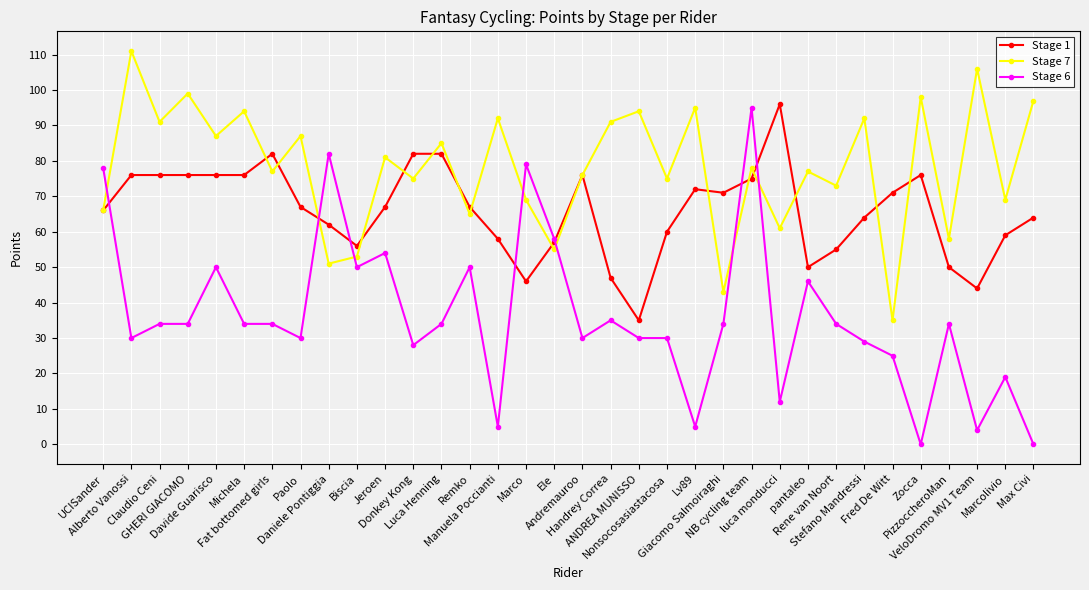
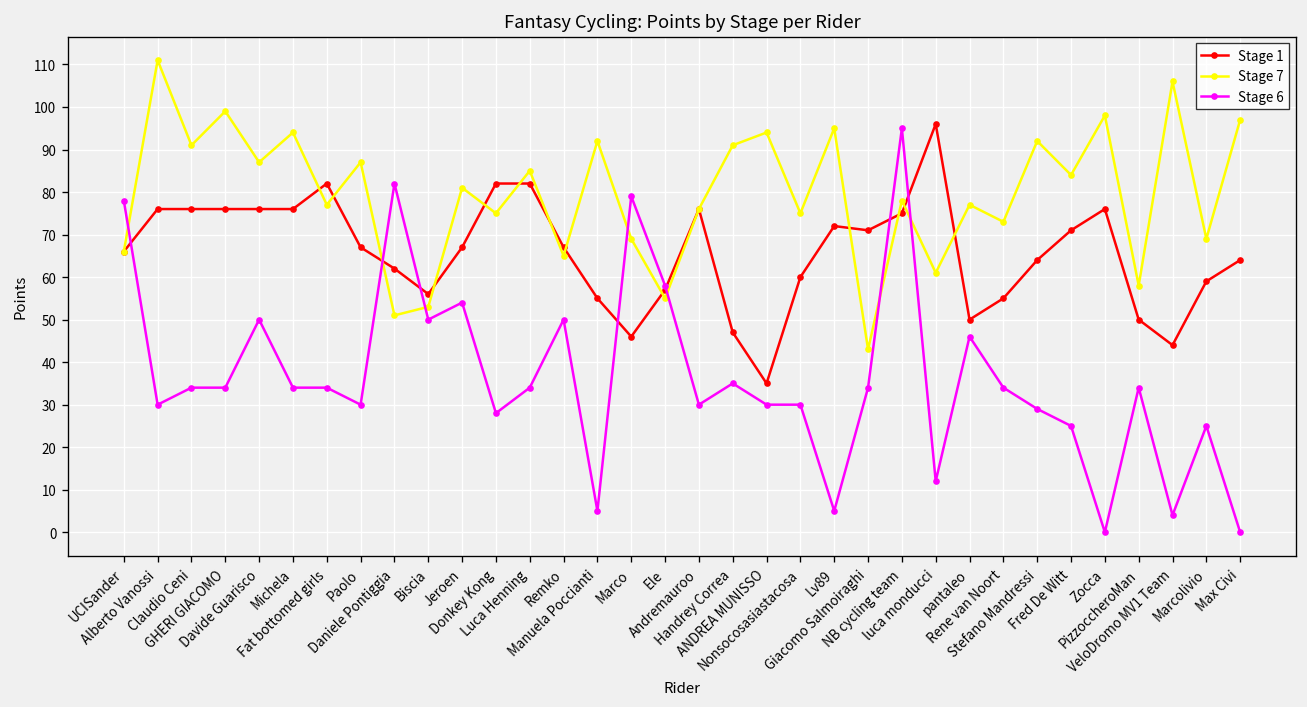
  {
    "Stage 1": {
      "Alberto Vanossi": 76,
      "Claudio Ceni": 76,
      "GHERI GIACOMO": 76,
      "Davide Guarisco": 76,
      "Michela": 76,
      "Fat bottomed girls": 82,
      "Paolo": 67,
      "Daniele Pontiggia": 62,
      "Biscia": 56,
      "Jeroen": 67,
      "Donkey Kong": 82,
      "Luca Henning": 82,
      "Remko": 67,
-     "Manuela Poccianti": 58,
+     "Manuela Poccianti": 55,
      "Marco": 46,
      "Ele": 57,
      "Handrey Correa": 47,
      "ANDREA MUNISSO": 35,
      "Nonsocosasiastacosa": 60,
      "Lv89": 72,
      "Giacomo Salmoiraghi": 71,
      "NB cycling team": 75,
      "luca monducci": 96,
      "pantaleo": 50,
      "Rene van Noort": 55,
      "Stefano Mandressi": 64,
      "Fred De Witt": 71,
      "Zocca": 76,
      "PizzoccheroMan": 50,
      "VeloDromo MV1 Team": 44,
      "Marcolivio": 59,
      "Max Civi": 64
    },
    "Stage 7": {
      "Alberto Vanossi": 111,
      "Claudio Ceni": 91,
      "GHERI GIACOMO": 99,
      "Davide Guarisco": 87,
      "Michela": 94,
      "Fat bottomed girls": 77,
      "Paolo": 87,
      "Daniele Pontiggia": 51,
      "Biscia": 53,
      "Jeroen": 81,
      "Donkey Kong": 75,
      "Luca Henning": 85,
      "Remko": 65,
      "Manuela Poccianti": 92,
      "Marco": 69,
      "Ele": 55,
      "Handrey Correa": 91,
      "ANDREA MUNISSO": 94,
      "Nonsocosasiastacosa": 75,
      "Lv89": 95,
      "Giacomo Salmoiraghi": 43,
      "NB cycling team": 78,
      "luca monducci": 61,
      "pantaleo": 77,
      "Rene van Noort": 73,
      "Stefano Mandressi": 92,
-     "Fred De Witt": 35,
+     "Fred De Witt": 84,
      "Zocca": 98,
      "PizzoccheroMan": 58,
      "VeloDromo MV1 Team": 106,
      "Marcolivio": 69,
      "Max Civi": 97
    },
    "Stage 6": {
      "UCISander": 78,
      "Alberto Vanossi": 30,
      "Claudio Ceni": 34,
      "GHERI GIACOMO": 34,
      "Davide Guarisco": 50,
      "Michela": 34,
      "Fat bottomed girls": 34,
      "Paolo": 30,
      "Daniele Pontiggia": 82,
      "Biscia": 50,
      "Jeroen": 54,
      "Donkey Kong": 28,
      "Luca Henning": 34,
      "Remko": 50,
      "Manuela Poccianti": 5,
      "Marco": 79,
      "Ele": 58,
      "Andremauroo": 30,
      "Handrey Correa": 35,
      "ANDREA MUNISSO": 30,
      "Nonsocosasiastacosa": 30,
      "Lv89": 5,
      "Giacomo Salmoiraghi": 34,
      "NB cycling team": 95,
      "luca monducci": 12,
      "pantaleo": 46,
      "Rene van Noort": 34,
      "Stefano Mandressi": 29,
      "Fred De Witt": 25,
      "Zocca": 0,
      "PizzoccheroMan": 34,
      "VeloDromo MV1 Team": 4,
-     "Marcolivio": 19,
+     "Marcolivio": 25,
      "Max Civi": 0
    }
  }
